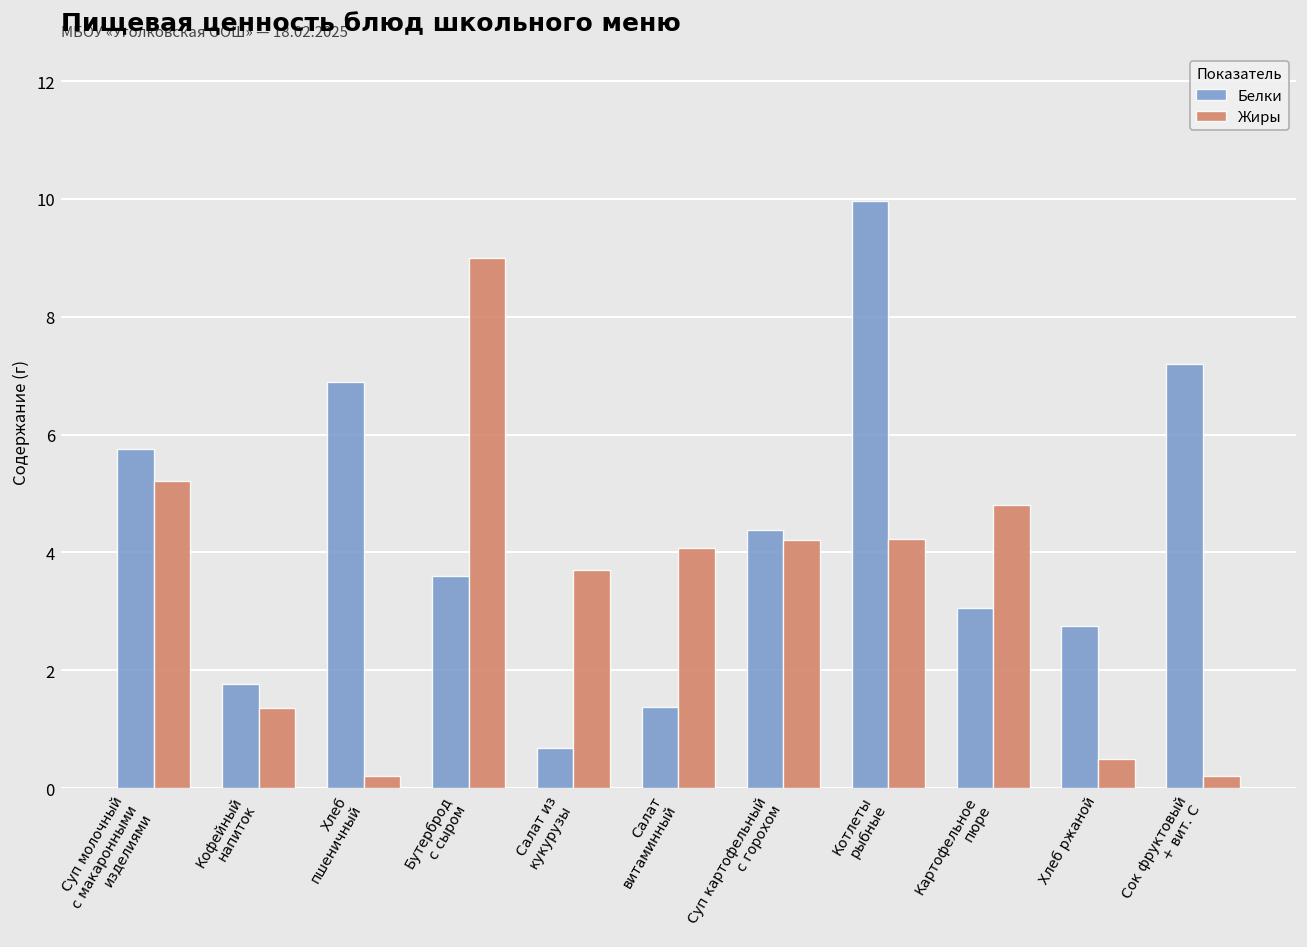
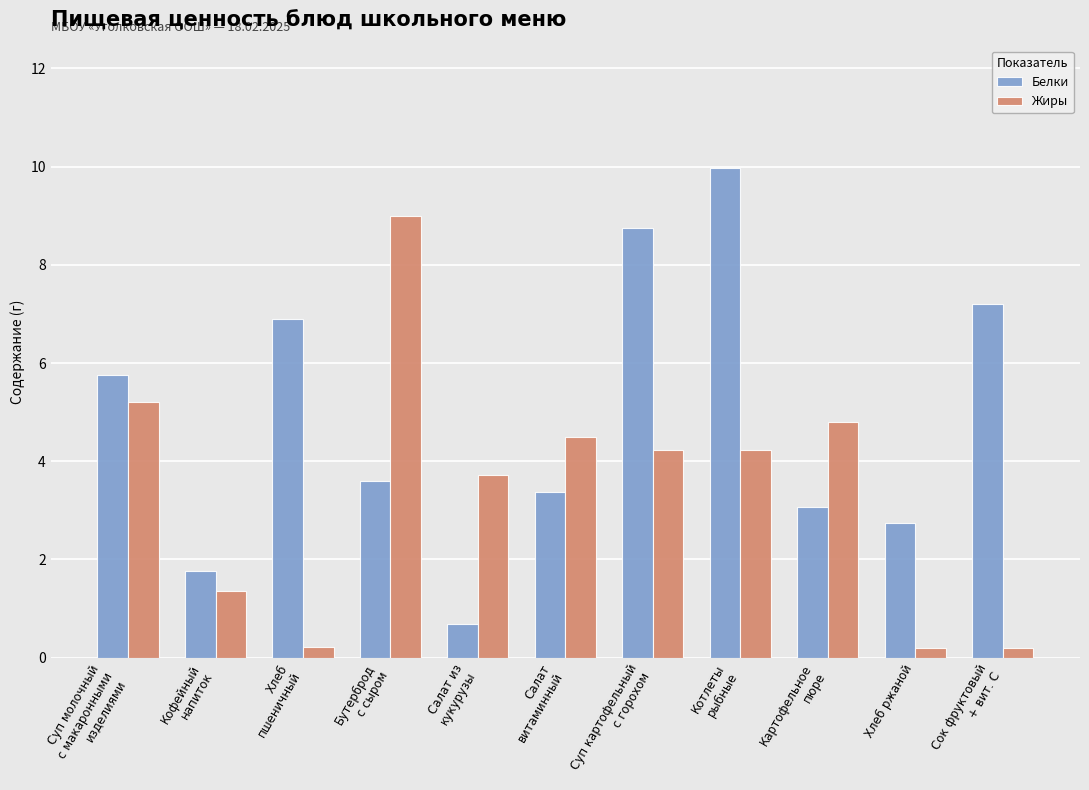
  {
    "Белки": {
      "Суп молочный с макаронными изделиями": 5.8,
      "Кофейный напиток": 1.8,
      "Хлеб пшеничный": 6.9,
      "Бутерброд с сыром": 3.6,
      "Салат из кукурузы": 0.7,
-     "Салат витаминный": 1.4,
-     "Суп картофельный с горохом": 4.4,
+     "Салат витаминный": 3.4,
+     "Суп картофельный с горохом": 8.8,
      "Котлеты рыбные": 10.0,
      "Картофельное пюре": 3.1,
      "Хлеб ржаной": 2.8,
      "Сок фруктовый + вит. С": 7.2
    },
    "Жиры": {
      "Суп молочный с макаронными изделиями": 5.2,
      "Кофейный напиток": 1.4,
      "Хлеб пшеничный": 0.2,
      "Бутерброд с сыром": 9.0,
      "Салат из кукурузы": 3.7,
-     "Салат витаминный": 4.1,
+     "Салат витаминный": 4.5,
      "Суп картофельный с горохом": 4.2,
      "Котлеты рыбные": 4.2,
      "Картофельное пюре": 4.8,
-     "Хлеб ржаной": 0.5,
+     "Хлеб ржаной": 0.2,
      "Сок фруктовый + вит. С": 0.2
    }
  }
